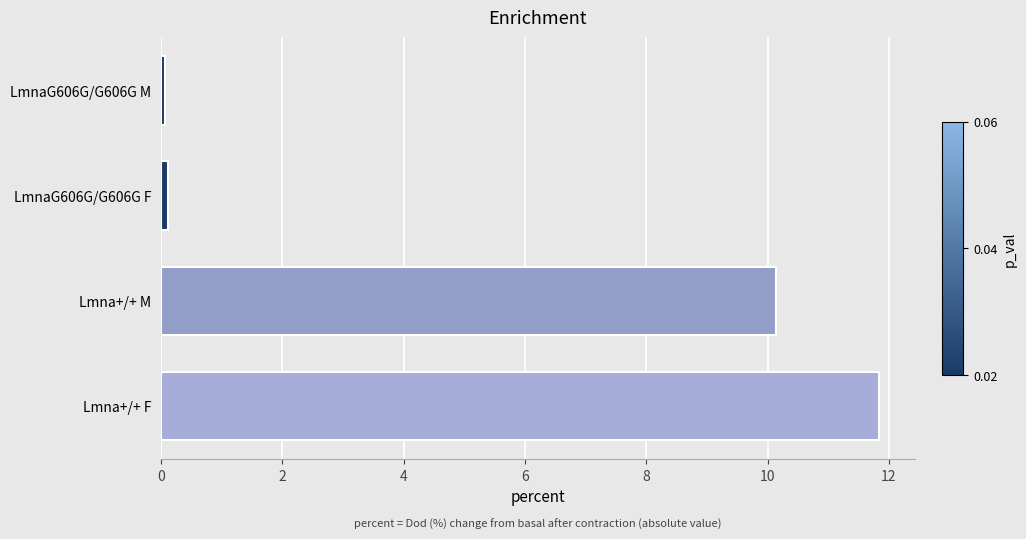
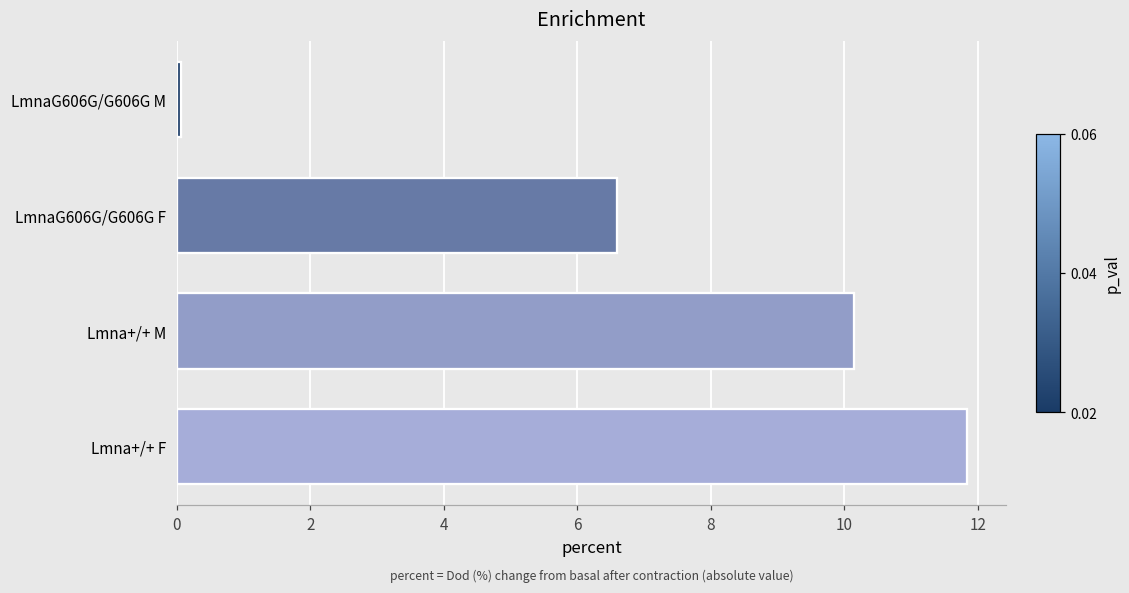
  {
    "LmnaG606G/G606G M": 0.1,
-   "LmnaG606G/G606G F": 0.1,
+   "LmnaG606G/G606G F": 6.6,
    "Lmna+/+ M": 10.1,
    "Lmna+/+ F": 11.8
  }
